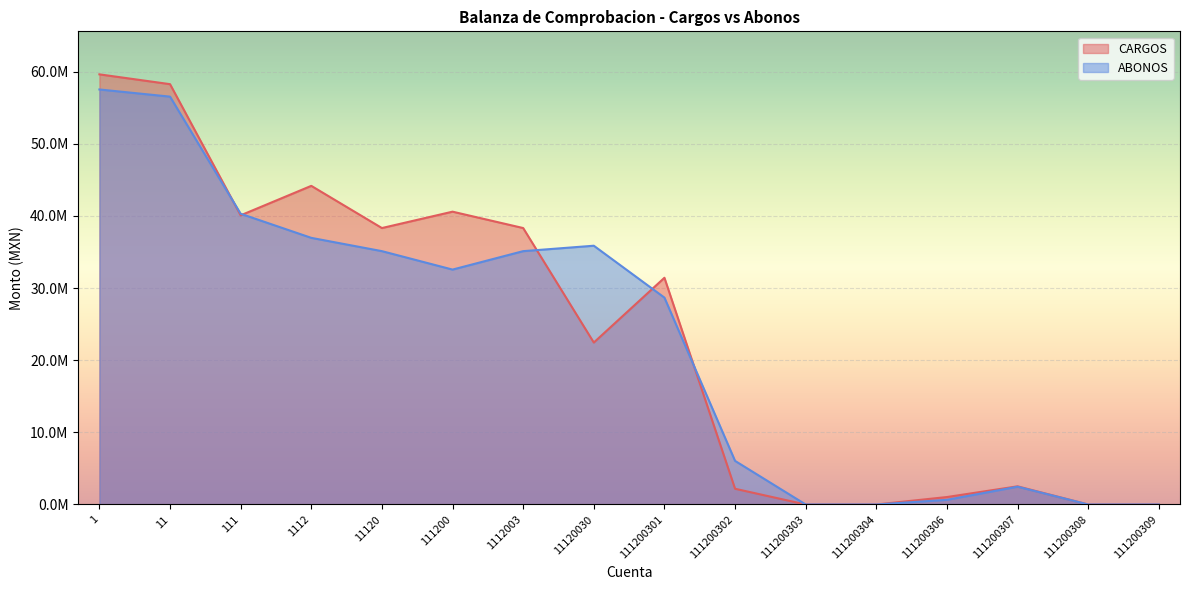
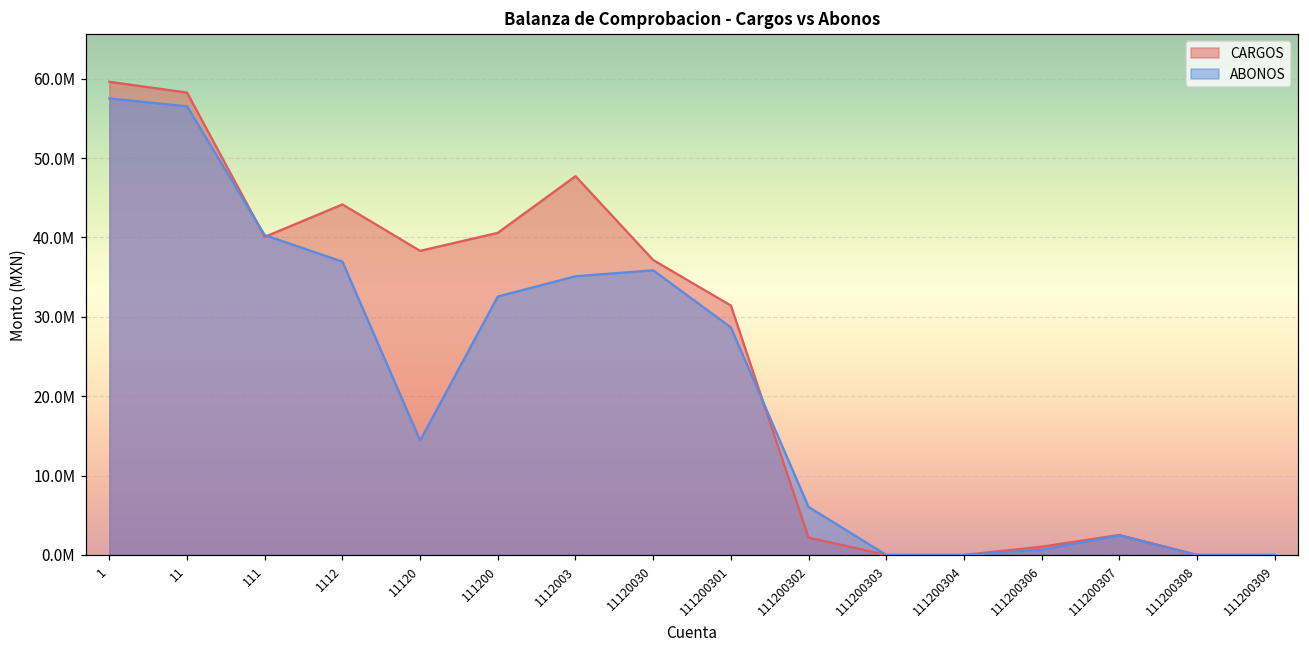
  {
    "CARGOS": {
      "1": 60000000,
      "11": 58000000,
      "1112": 44000000,
      "11120": 38000000,
      "111200": 41000000,
-     "1112003": 38000000,
-     "11120030": 22000000,
+     "1112003": 48000000,
+     "11120030": 37000000,
      "111200301": 31000000,
      "111200302": 2000000,
      "111200306": 1000000
    },
    "ABONOS": {
      "1": 58000000,
      "11": 57000000,
      "1112": 37000000,
-     "11120": 35000000,
+     "11120": 14000000,
      "111200": 33000000,
      "1112003": 35000000,
      "11120030": 36000000,
      "111200301": 29000000,
      "111200302": 6000000,
      "111200306": 1000000
    }
  }
